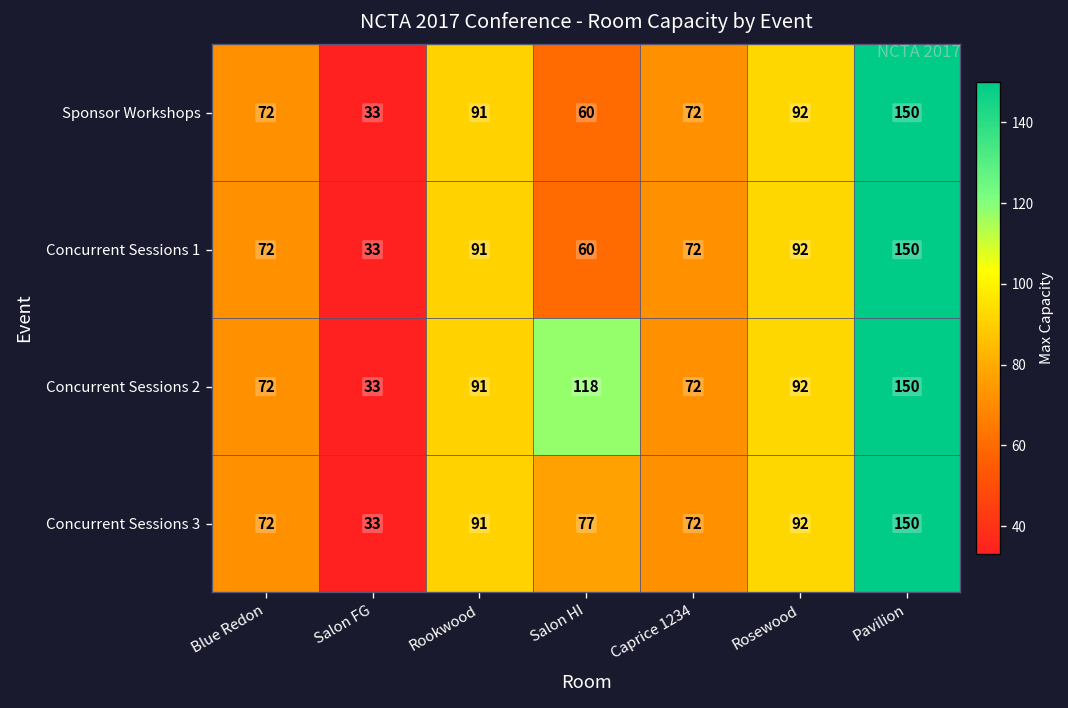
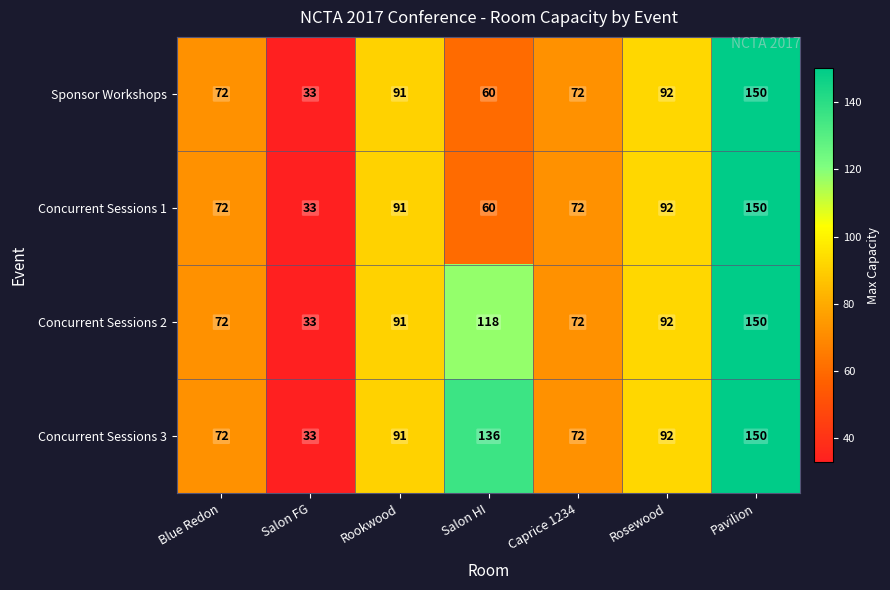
  {
    "Concurrent Sessions 3": {
-     "Salon HI": 77
+     "Salon HI": 136
    }
  }
